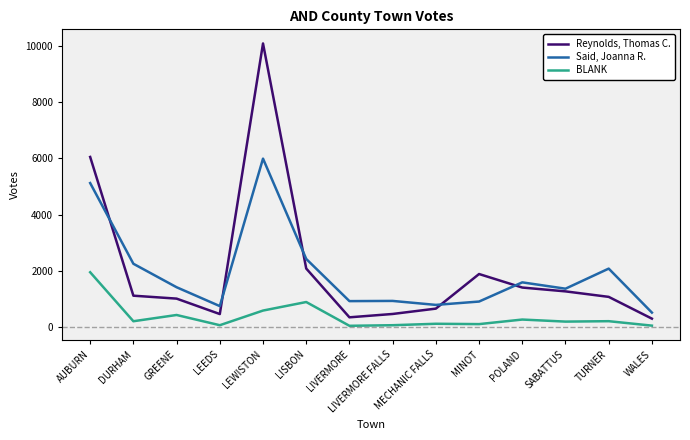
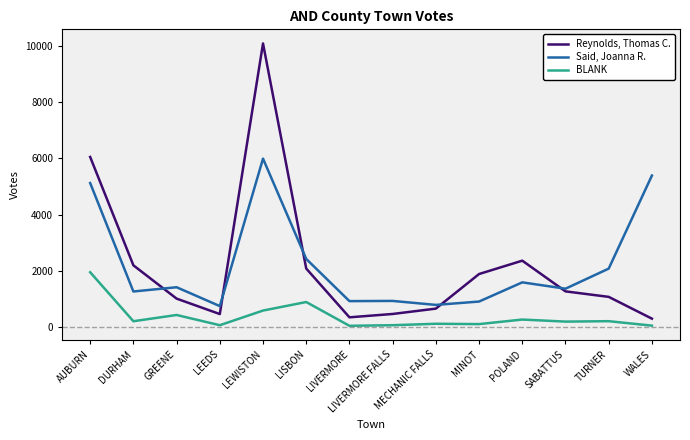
  {
    "Reynolds, Thomas C.": {
      "AUBURN": 6000,
-     "DURHAM": 1100,
+     "DURHAM": 2200,
      "GREENE": 1000,
      "LEEDS": 500,
      "LEWISTON": 10100,
      "LISBON": 2100,
      "LIVERMORE": 400,
      "LIVERMORE FALLS": 500,
      "MECHANIC FALLS": 700,
      "MINOT": 1900,
-     "POLAND": 1400,
+     "POLAND": 2400,
      "SABATTUS": 1300,
      "TURNER": 1100,
      "WALES": 300
    },
    "Said, Joanna R.": {
      "AUBURN": 5100,
-     "DURHAM": 2300,
+     "DURHAM": 1300,
      "GREENE": 1400,
      "LEEDS": 800,
      "LEWISTON": 6000,
      "LISBON": 2400,
      "LIVERMORE": 900,
      "LIVERMORE FALLS": 900,
      "MECHANIC FALLS": 800,
      "MINOT": 900,
      "POLAND": 1600,
      "SABATTUS": 1400,
      "TURNER": 2100,
-     "WALES": 500
+     "WALES": 5400
    },
    "BLANK": {
      "AUBURN": 2000,
      "DURHAM": 200,
      "GREENE": 400,
      "LEEDS": 100,
      "LEWISTON": 600,
      "LISBON": 900,
      "LIVERMORE": 100,
      "LIVERMORE FALLS": 100,
      "MECHANIC FALLS": 100,
      "MINOT": 100,
      "POLAND": 300,
      "SABATTUS": 200,
      "TURNER": 200,
      "WALES": 100
    }
  }
